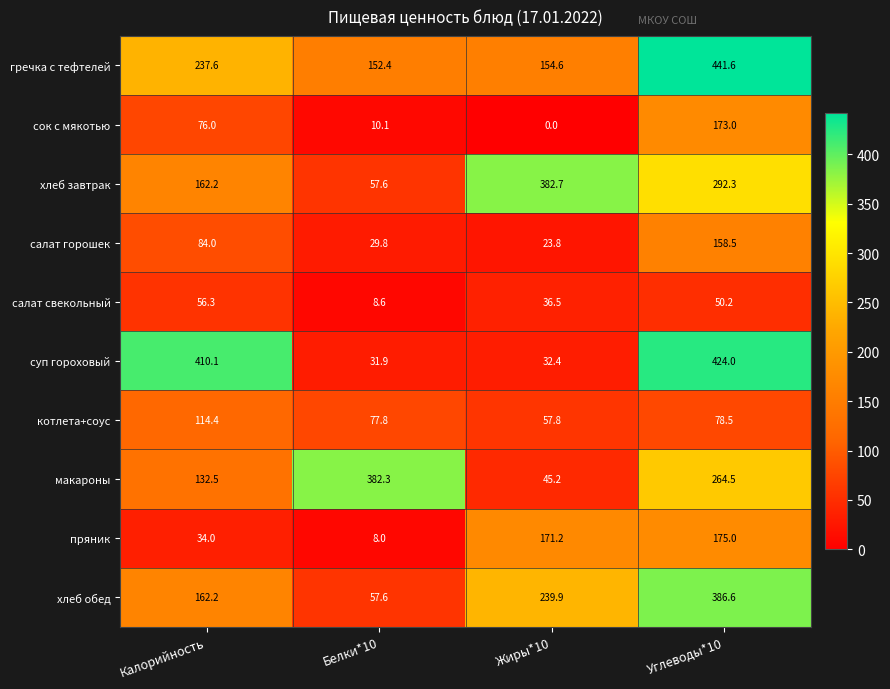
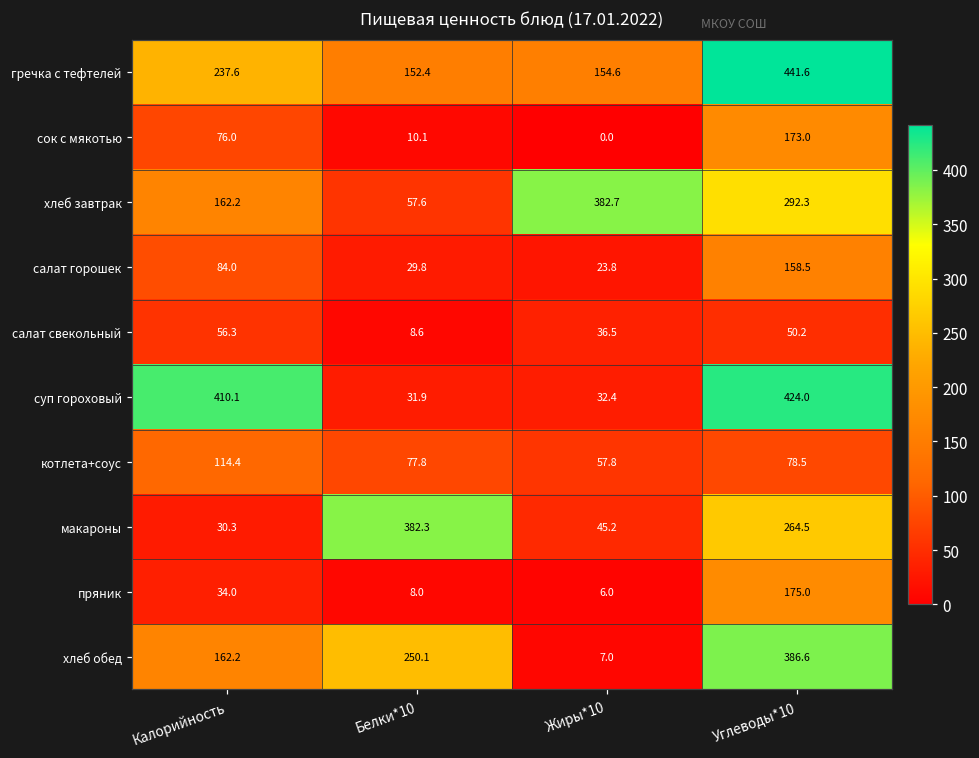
  {
    "гречка с тефтелей": {
      "Калорийность": 237.6,
      "Белки*10": 152.4,
      "Жиры*10": 154.6,
      "Углеводы*10": 441.6
    },
    "сок с мякотью": {
      "Калорийность": 76.0,
      "Белки*10": 10.1,
      "Жиры*10": 0.0,
      "Углеводы*10": 173.0
    },
    "хлеб завтрак": {
      "Калорийность": 162.2,
      "Белки*10": 57.6,
      "Жиры*10": 382.7,
      "Углеводы*10": 292.3
    },
    "салат горошек": {
      "Калорийность": 84.0,
      "Белки*10": 29.8,
      "Жиры*10": 23.8,
      "Углеводы*10": 158.5
    },
    "салат свекольный": {
      "Калорийность": 56.3,
      "Белки*10": 8.6,
      "Жиры*10": 36.5,
      "Углеводы*10": 50.2
    },
    "суп гороховый": {
      "Калорийность": 410.1,
      "Белки*10": 31.9,
      "Жиры*10": 32.4,
      "Углеводы*10": 424.0
    },
    "котлета+соус": {
      "Калорийность": 114.4,
      "Белки*10": 77.8,
      "Жиры*10": 57.8,
      "Углеводы*10": 78.5
    },
    "макароны": {
-     "Калорийность": 132.5,
+     "Калорийность": 30.3,
      "Белки*10": 382.3,
      "Жиры*10": 45.2,
      "Углеводы*10": 264.5
    },
    "пряник": {
      "Калорийность": 34.0,
      "Белки*10": 8.0,
-     "Жиры*10": 171.2,
+     "Жиры*10": 6.0,
      "Углеводы*10": 175.0
    },
    "хлеб обед": {
      "Калорийность": 162.2,
-     "Белки*10": 57.6,
-     "Жиры*10": 239.9,
+     "Белки*10": 250.1,
+     "Жиры*10": 7.0,
      "Углеводы*10": 386.6
    }
  }
